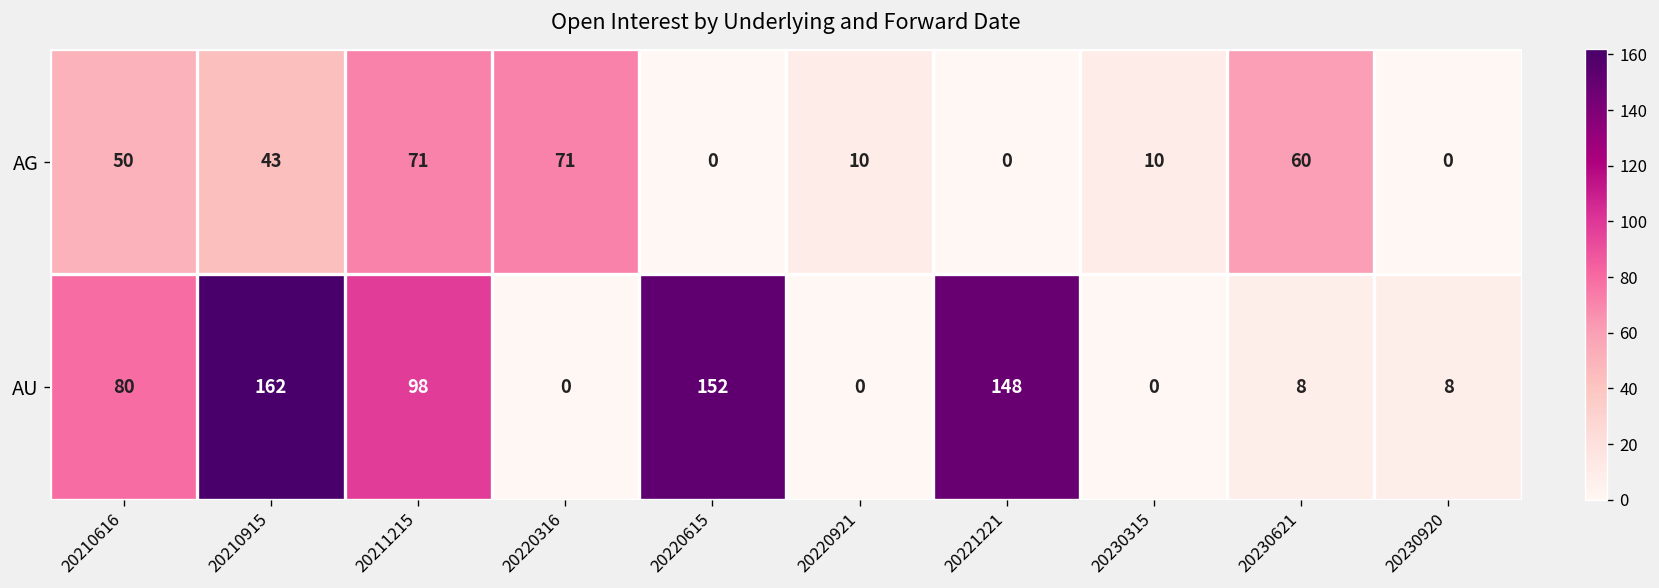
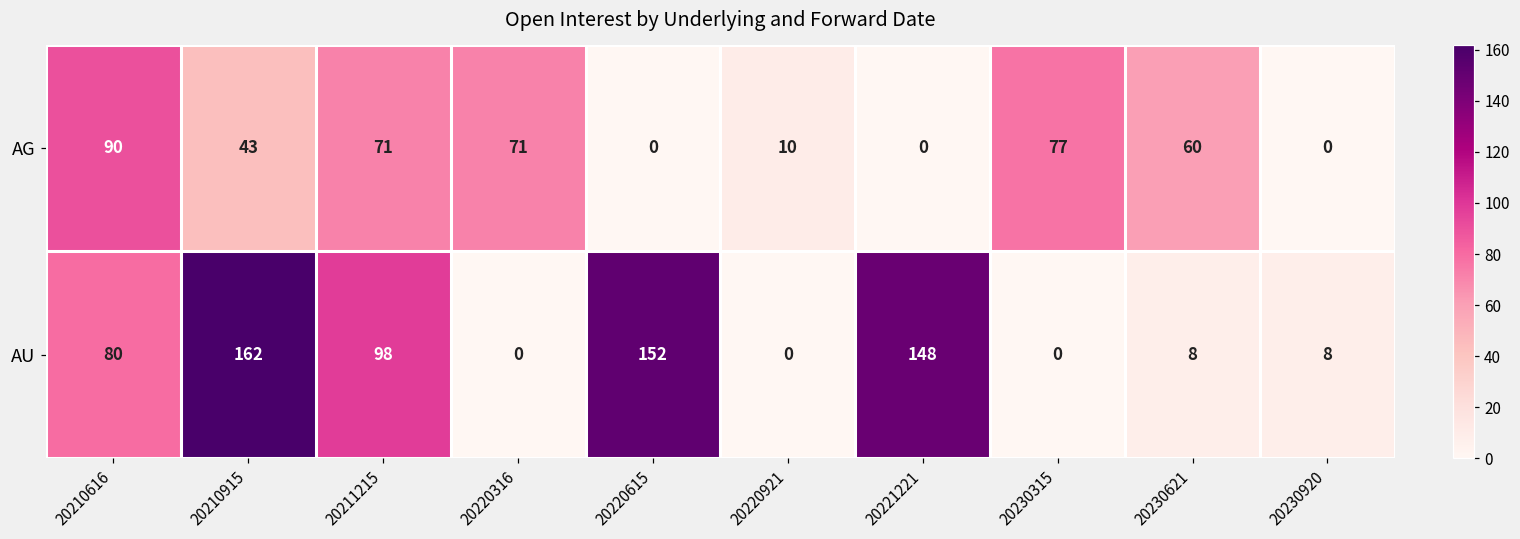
  {
    "AG": {
-     "20210616": 50,
+     "20210616": 90,
      "20210915": 43,
      "20211215": 71,
      "20220316": 71,
      "20220615": 0,
      "20220921": 10,
      "20221221": 0,
-     "20230315": 10,
+     "20230315": 77,
      "20230621": 60,
      "20230920": 0
    },
    "AU": {
      "20210616": 80,
      "20210915": 162,
      "20211215": 98,
      "20220316": 0,
      "20220615": 152,
      "20220921": 0,
      "20221221": 148,
      "20230315": 0,
      "20230621": 8,
      "20230920": 8
    }
  }
